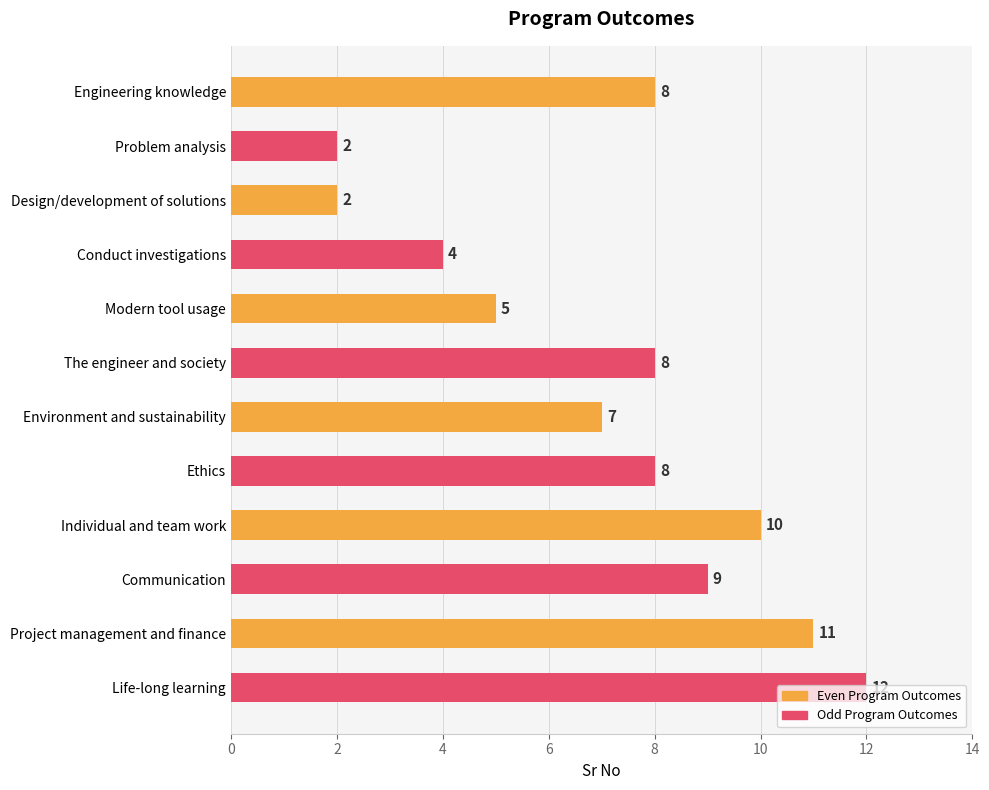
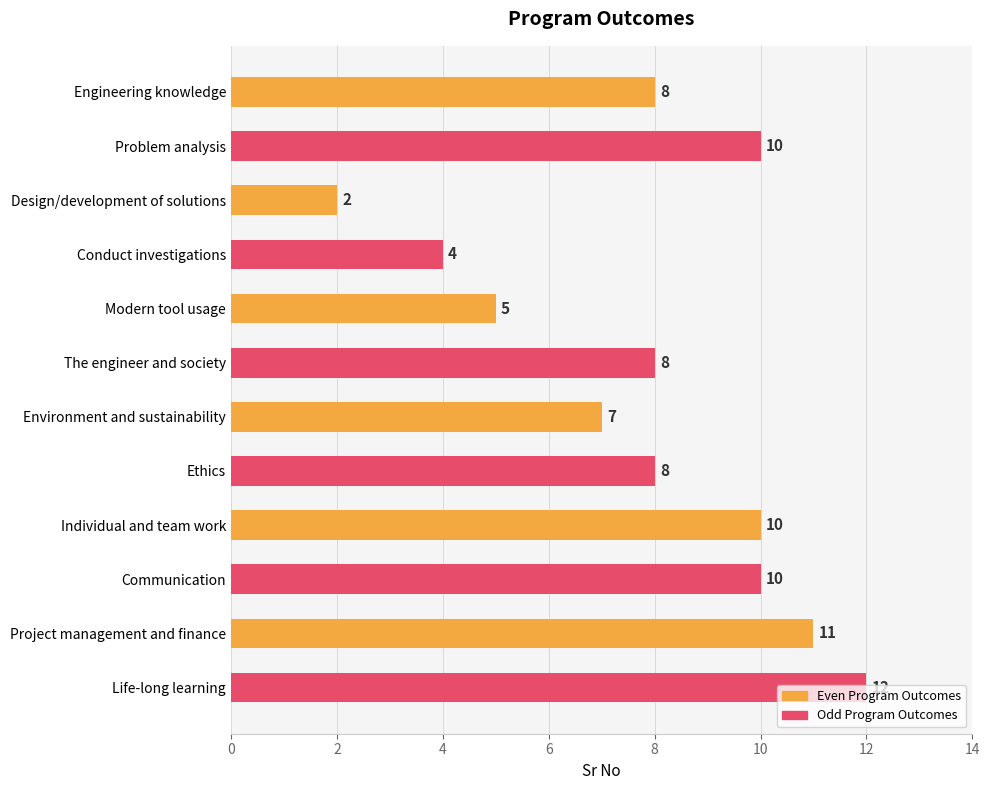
  {
    "Engineering knowledge": 8,
-   "Problem analysis": 2,
+   "Problem analysis": 10,
    "Design/development of solutions": 2,
    "Conduct investigations": 4,
    "Modern tool usage": 5,
    "The engineer and society": 8,
    "Environment and sustainability": 7,
    "Ethics": 8,
    "Individual and team work": 10,
-   "Communication": 9,
+   "Communication": 10,
    "Project management and finance": 11
  }
